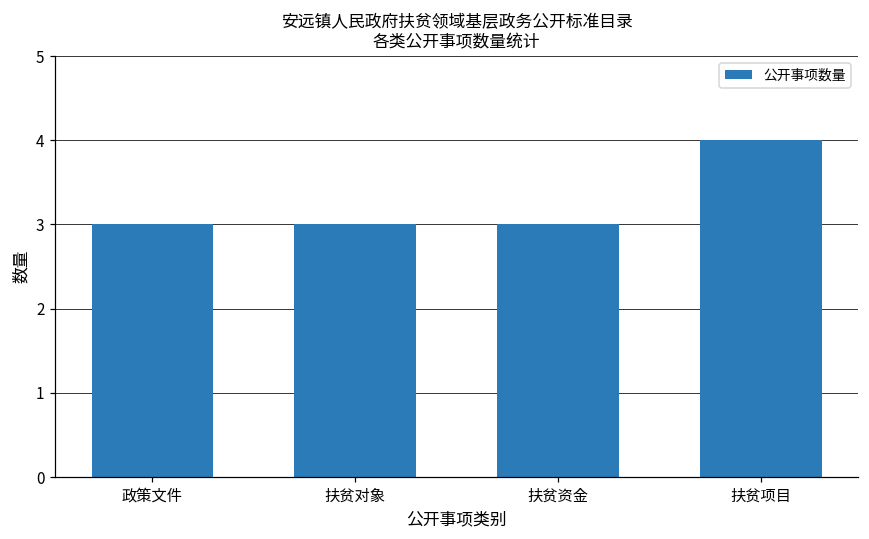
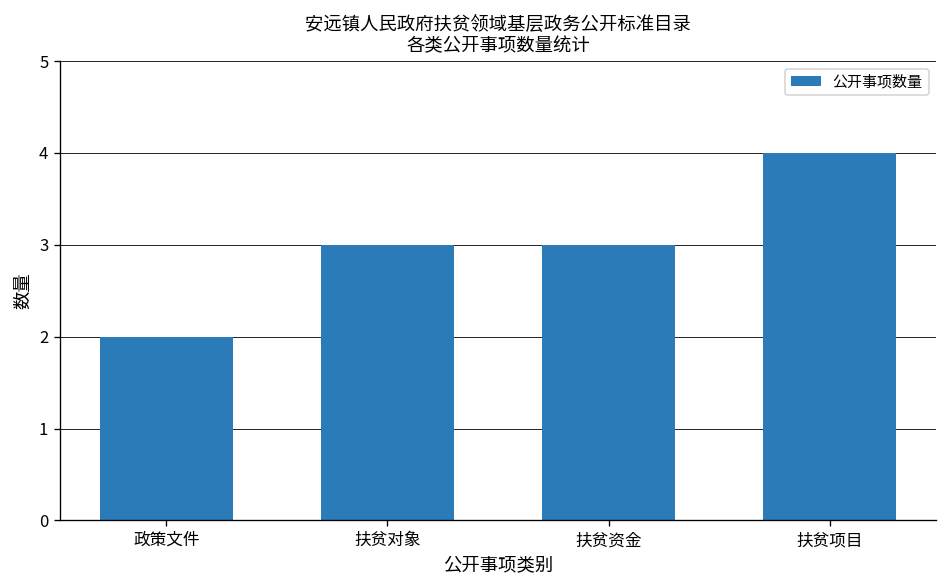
  {
-   "政策文件": 3,
+   "政策文件": 2,
    "扶贫对象": 3,
    "扶贫资金": 3,
    "扶贫项目": 4
  }
